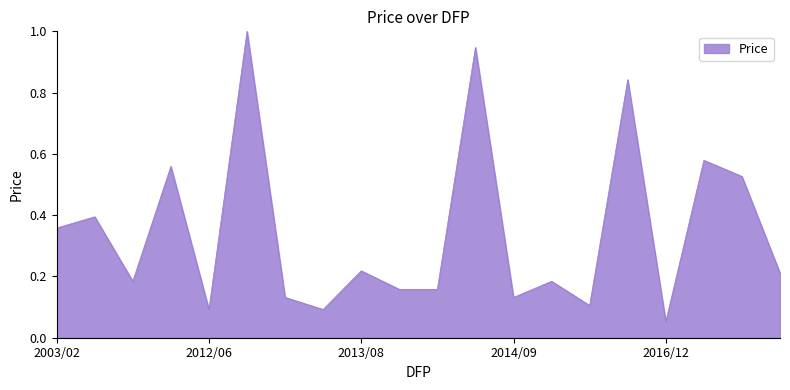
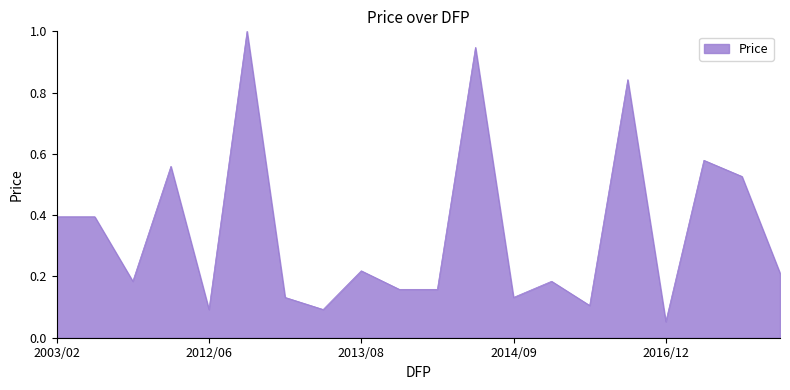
  {
-   "2003/02": 0.36,
+   "2003/02": 0.39,
    "2012/06": 0.09,
    "2013/08": 0.22,
    "2014/09": 0.13,
    "2016/12": 0.05
  }
